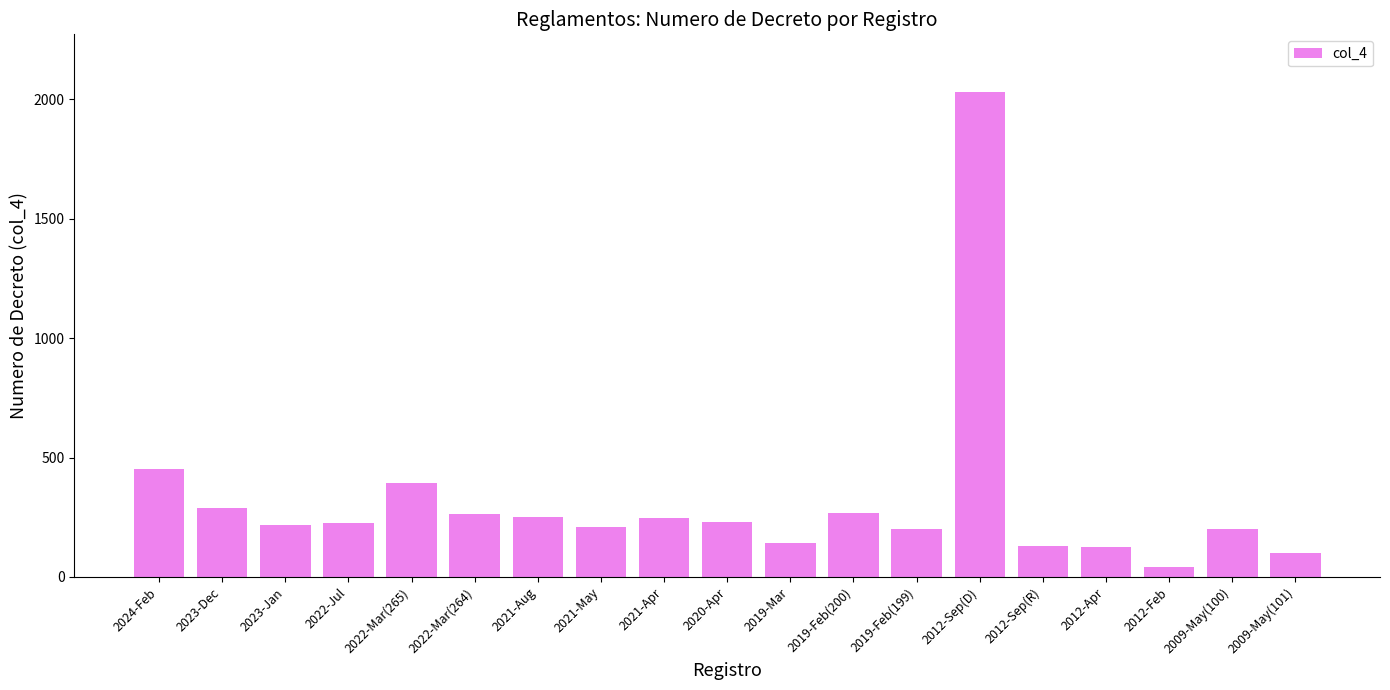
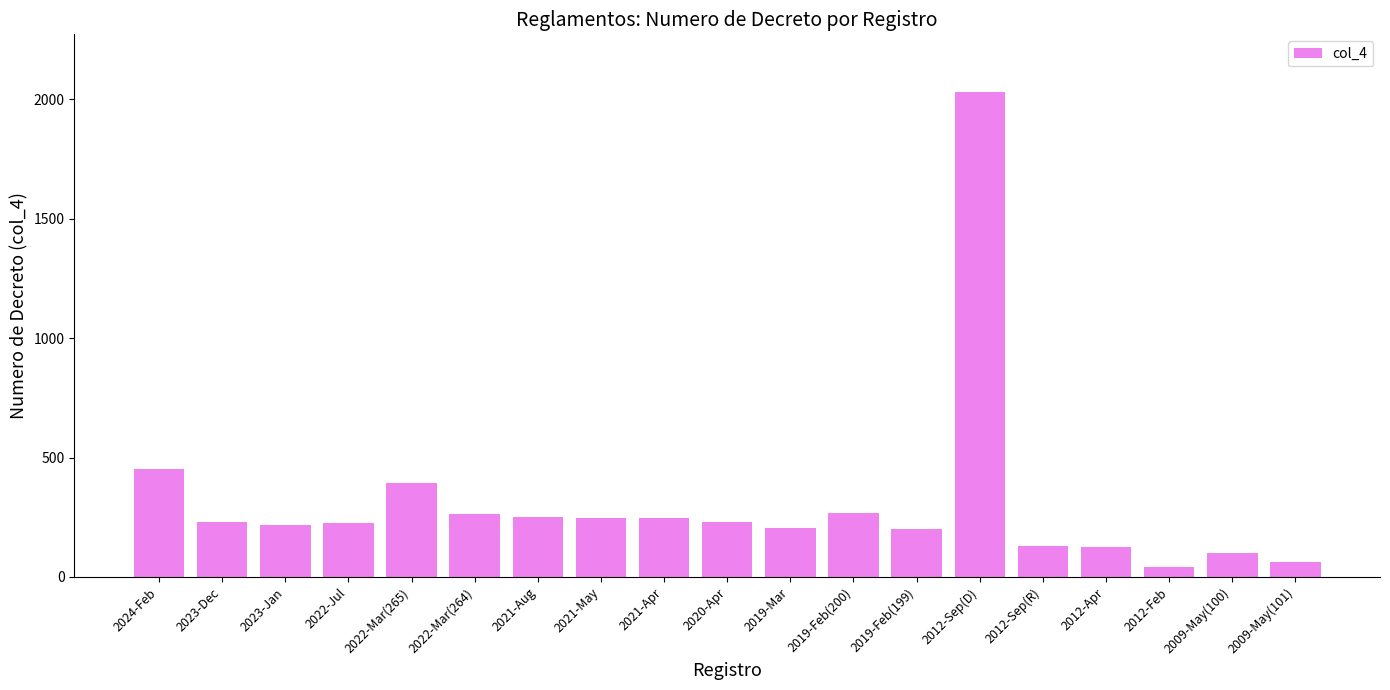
  {
    "2024-Feb": 450,
-   "2023-Dec": 290,
+   "2023-Dec": 230,
    "2023-Jan": 220,
    "2022-Jul": 220,
    "2022-Mar(265)": 390,
    "2022-Mar(264)": 260,
    "2021-Aug": 250,
-   "2021-May": 210,
+   "2021-May": 250,
    "2021-Apr": 250,
    "2020-Apr": 230,
-   "2019-Mar": 140,
+   "2019-Mar": 200,
    "2019-Feb(200)": 270,
    "2019-Feb(199)": 200,
    "2012-Sep(D)": 2030,
    "2012-Sep(R)": 130,
    "2012-Apr": 130,
    "2012-Feb": 40,
-   "2009-May(100)": 200,
-   "2009-May(101)": 100
+   "2009-May(100)": 100,
+   "2009-May(101)": 60
  }
